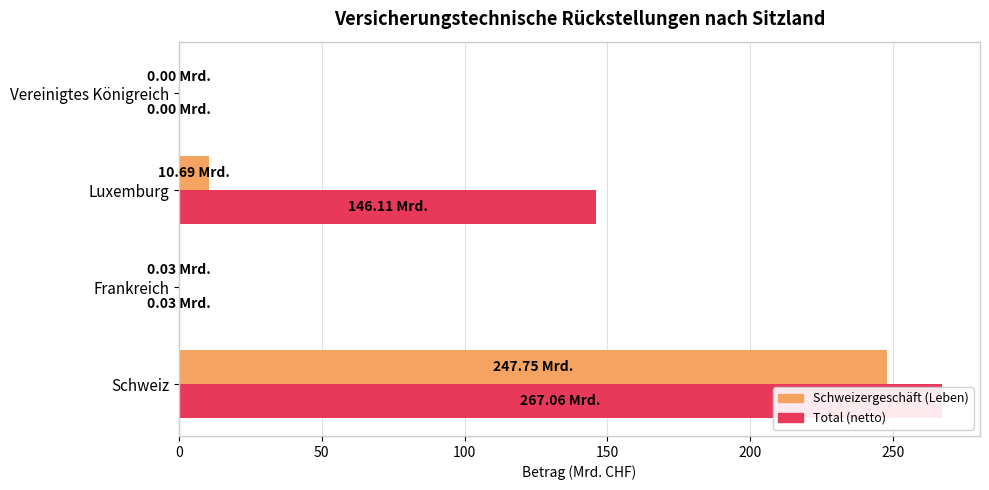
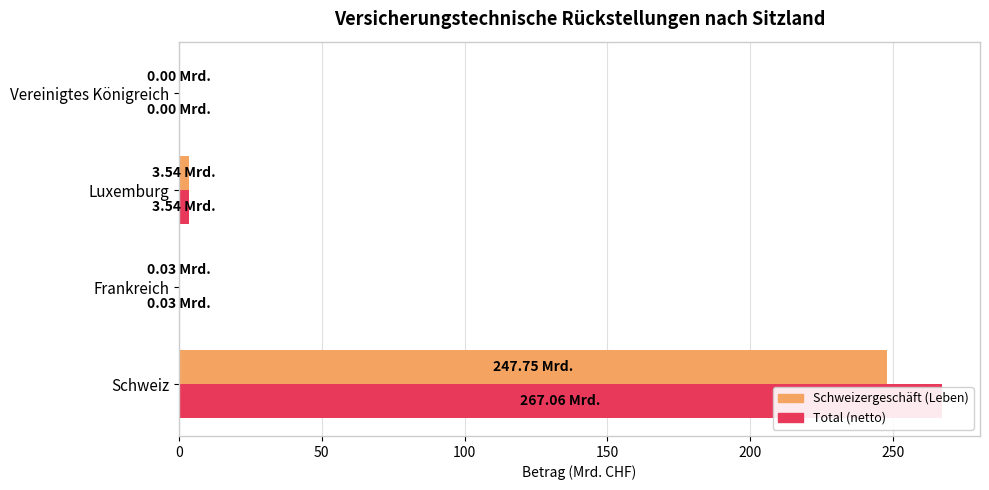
  {
    "Schweizergeschäft (Leben)": {
      "Vereinigtes Königreich": 0.00,
-     "Luxemburg": 10.69,
+     "Luxemburg": 3.54,
      "Frankreich": 0.03,
      "Schweiz": 247.75
    },
    "Total (netto)": {
      "Vereinigtes Königreich": 0.00,
-     "Luxemburg": 146.11,
+     "Luxemburg": 3.54,
      "Frankreich": 0.03
    }
  }
